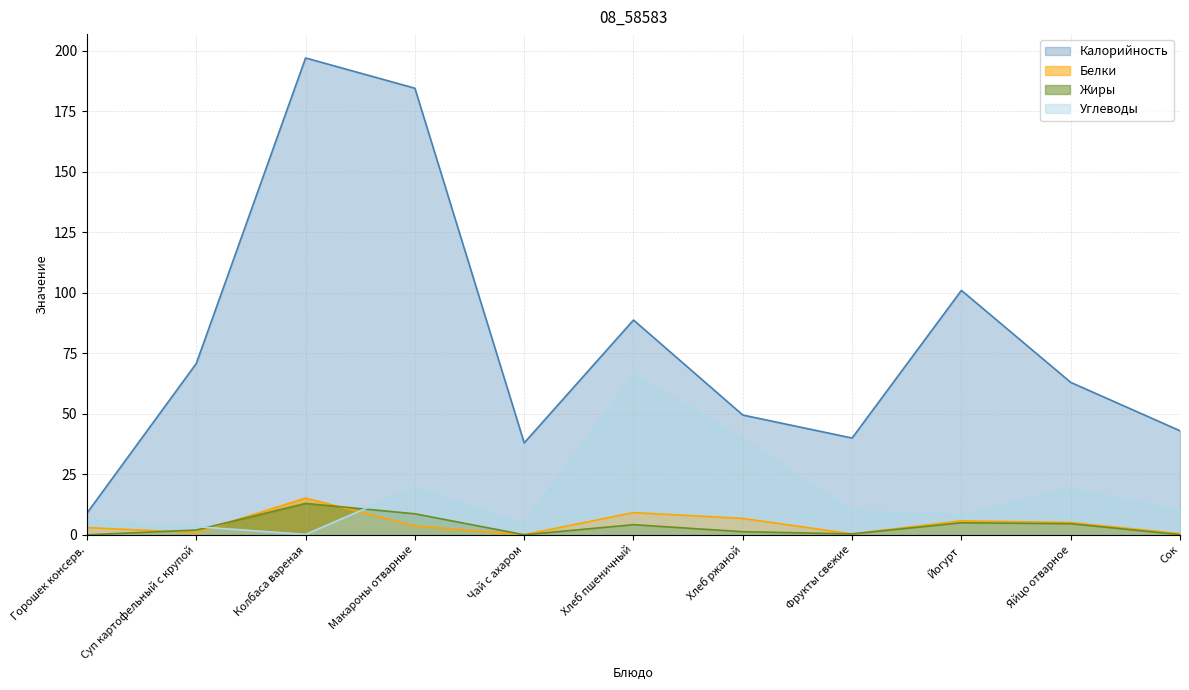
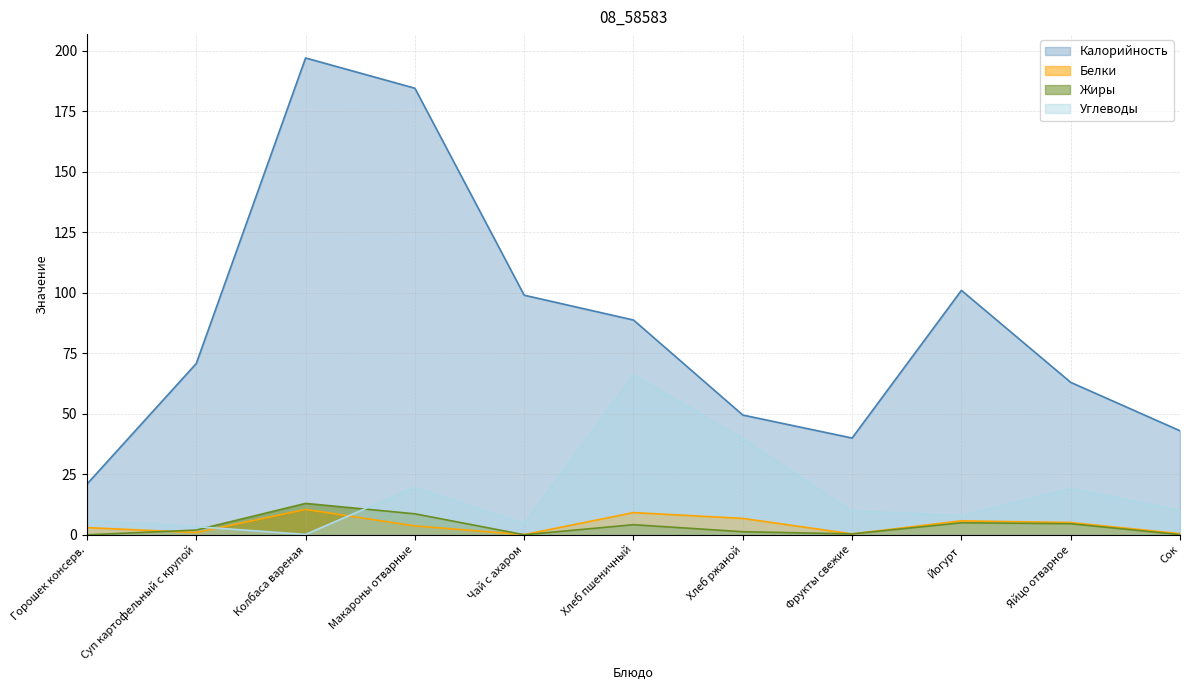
  {
    "Калорийность": {
-     "Горошек консерв.": 9,
+     "Горошек консерв.": 21,
      "Суп картофельный с крупой": 71,
      "Колбаса вареная": 197,
      "Макароны отварные": 185,
-     "Чай с ахаром": 38,
+     "Чай с ахаром": 99,
      "Хлеб пшеничный": 89,
      "Хлеб ржаной": 50,
      "Фрукты свежие": 40,
      "Йогурт": 101,
      "Яйцо отварное": 63,
      "Сок": 43
    },
    "Белки": {
      "Горошек консерв.": 3,
-     "Колбаса вареная": 15,
+     "Колбаса вареная": 11,
      "Макароны отварные": 4,
      "Хлеб пшеничный": 9,
      "Хлеб ржаной": 7
    },
    "Жиры": {
      "Горошек консерв.": 0,
      "Колбаса вареная": 13,
      "Макароны отварные": 9,
      "Хлеб пшеничный": 4,
      "Хлеб ржаной": 1
    },
    "Углеводы": {
      "Горошек консерв.": 6,
      "Суп картофельный с крупой": 3,
      "Колбаса вареная": 0,
      "Макароны отварные": 20,
      "Чай с ахаром": 5,
      "Хлеб пшеничный": 66,
      "Хлеб ржаной": 40,
      "Фрукты свежие": 10,
      "Йогурт": 8,
      "Яйцо отварное": 19,
      "Сок": 10
    }
  }
